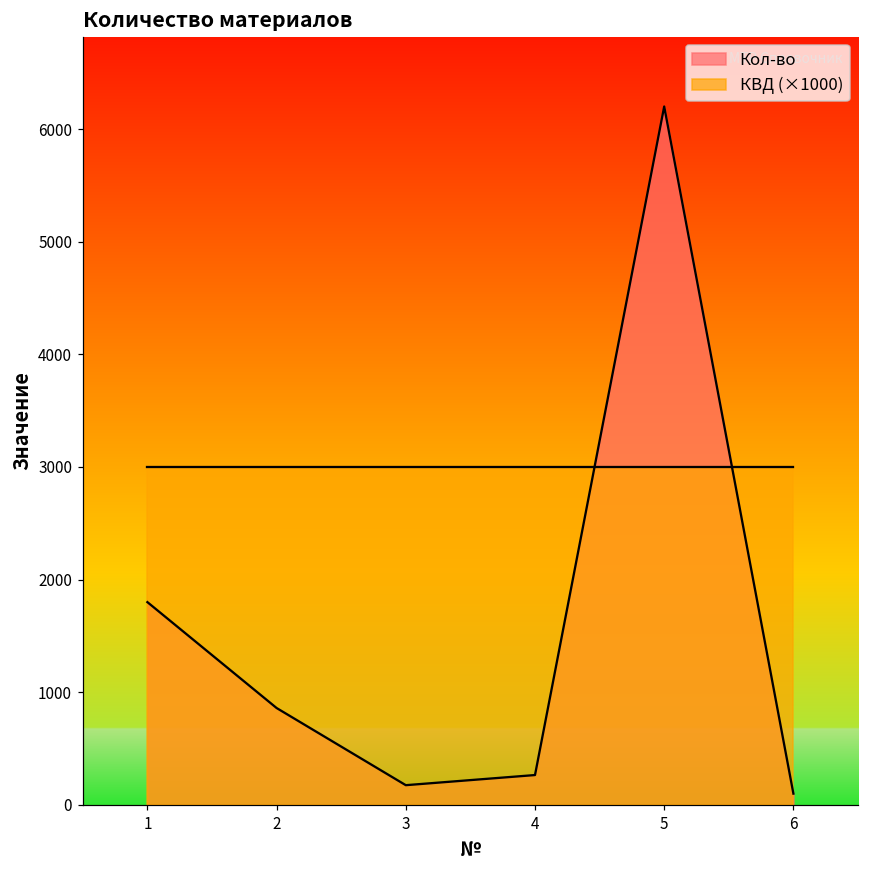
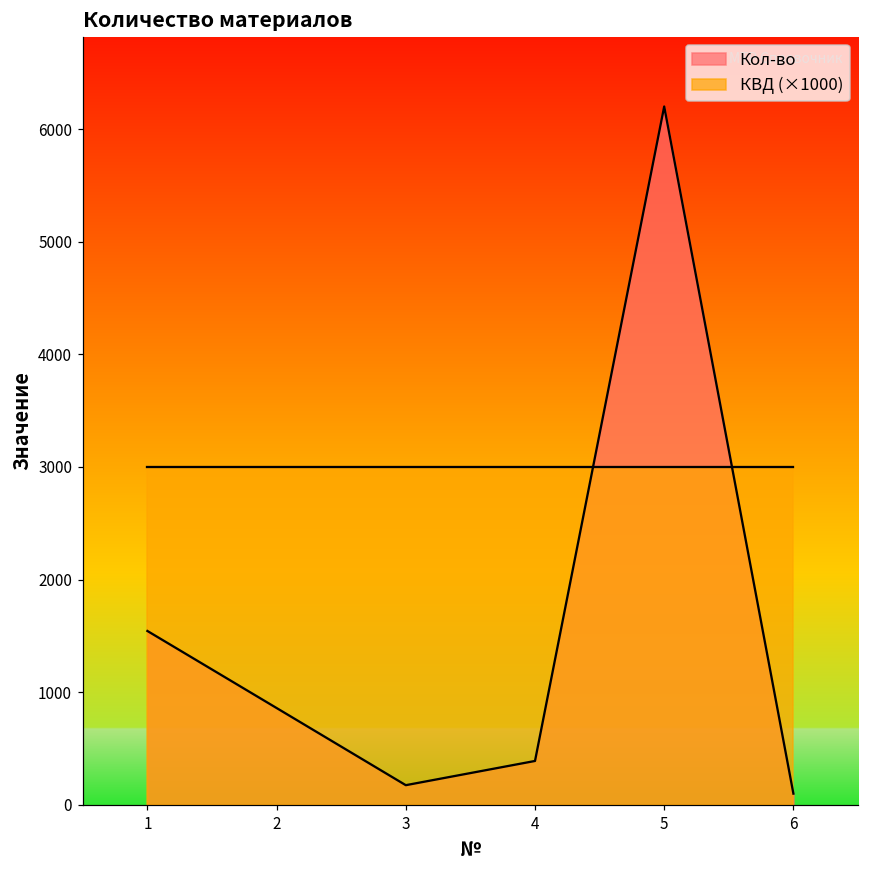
  {
    "Кол-во": {
-     "1": 1800,
+     "1": 1540,
      "2": 860,
      "3": 180,
-     "4": 270,
+     "4": 390,
      "5": 6200,
      "6": 100
    },
    "КВД (×1000)": {
      "1": 3000,
      "2": 3000,
      "3": 3000,
      "4": 3000,
      "5": 3000,
      "6": 3000
    }
  }
